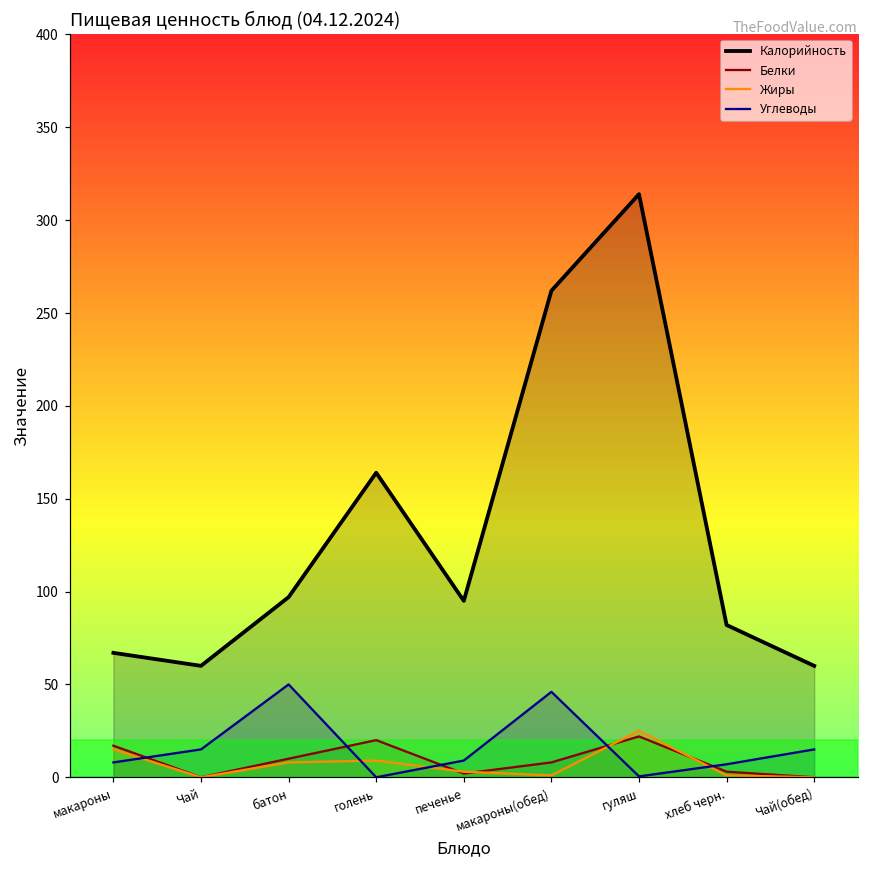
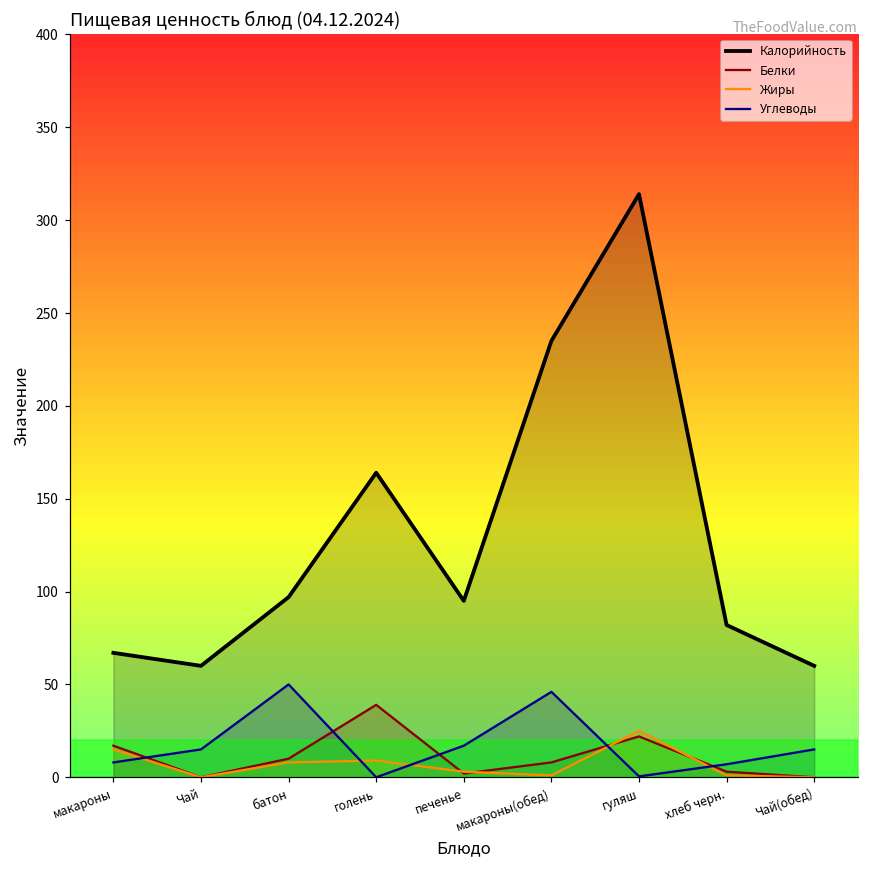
  {
    "Калорийность": {
      "макароны": 67,
      "Чай": 60,
      "батон": 97,
      "голень": 164,
      "печенье": 95,
-     "макароны(обед)": 262,
+     "макароны(обед)": 235,
      "гуляш": 314,
      "хлеб черн.": 82,
      "Чай(обед)": 60
    },
    "Белки": {
      "макароны": 17,
      "батон": 10,
-     "голень": 20,
+     "голень": 39,
      "макароны(обед)": 8,
      "гуляш": 22,
      "хлеб черн.": 3
    },
    "Жиры": {
      "макароны": 15,
      "батон": 8,
      "голень": 9,
      "макароны(обед)": 1,
      "гуляш": 25,
      "хлеб черн.": 1
    },
    "Углеводы": {
      "макароны": 8,
      "Чай": 15,
      "батон": 50,
      "голень": 0,
-     "печенье": 9,
+     "печенье": 17,
      "макароны(обед)": 46,
      "гуляш": 0,
      "хлеб черн.": 7,
      "Чай(обед)": 15
    }
  }
